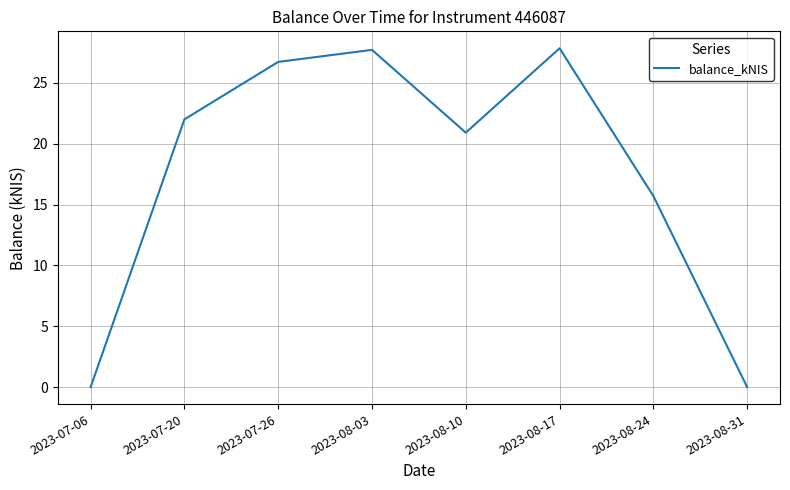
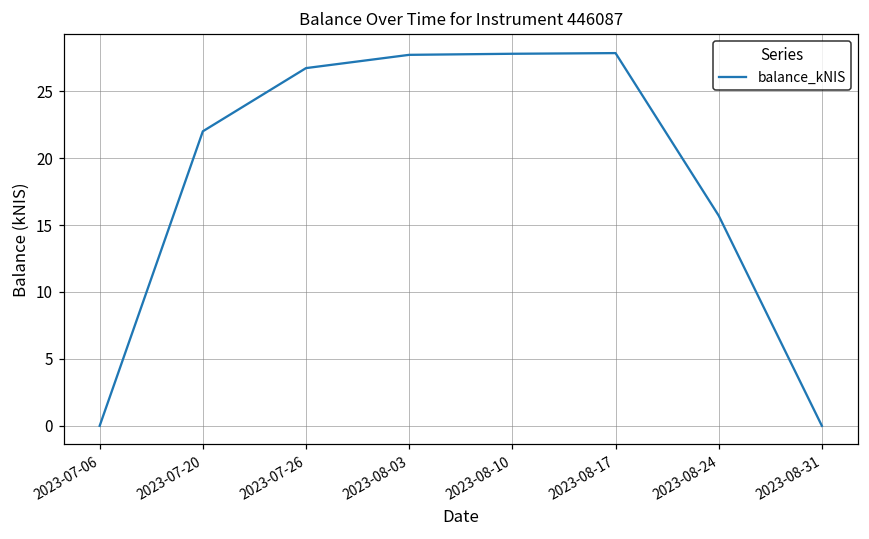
  {
    "2023-07-06": 0.0,
    "2023-07-20": 22.0,
    "2023-07-26": 26.7,
    "2023-08-03": 27.7,
-   "2023-08-10": 20.9,
+   "2023-08-10": 27.8,
    "2023-08-17": 27.8,
    "2023-08-24": 15.7,
    "2023-08-31": 0.0
  }
